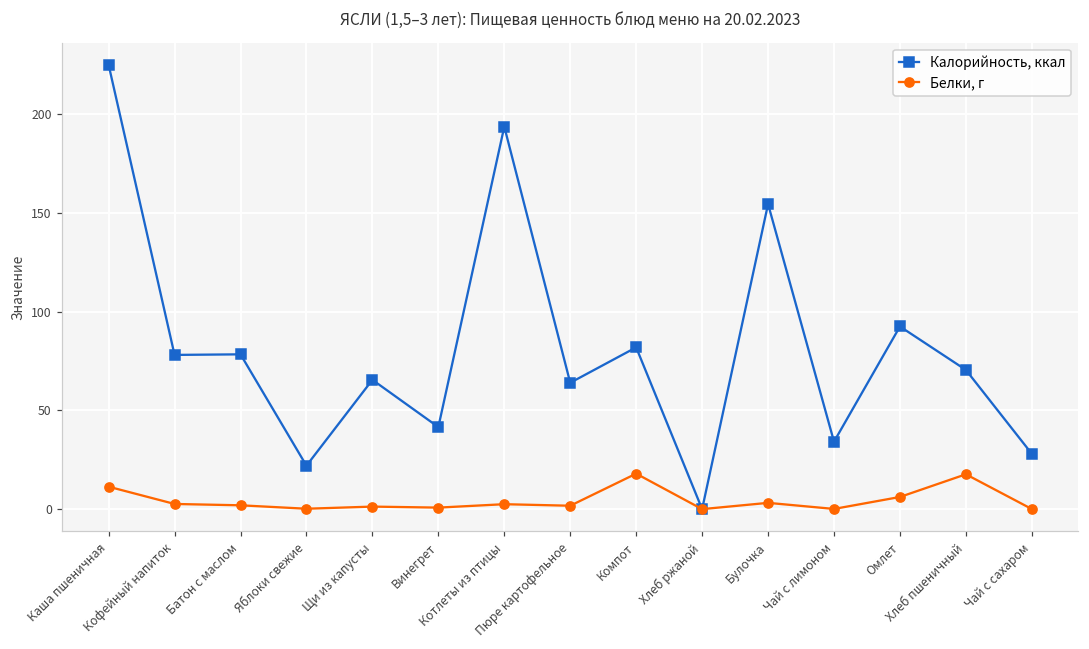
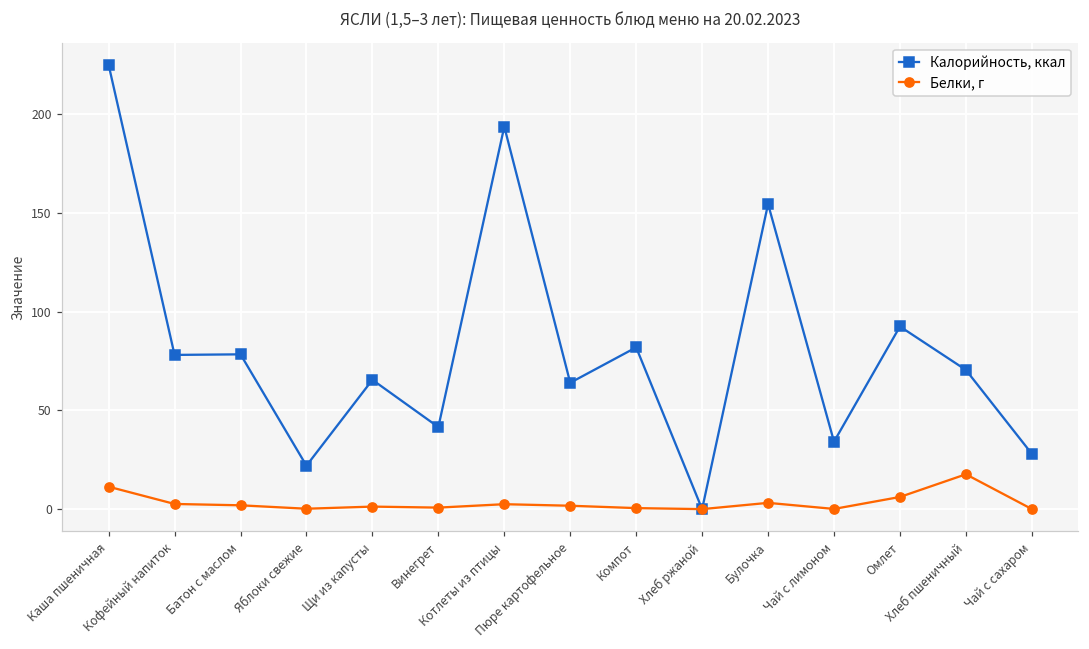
  {
    "Калорийность, ккал": {
      "Каша пшеничная": 225,
      "Кофейный напиток": 78,
      "Батон с маслом": 78,
      "Яблоки свежие": 22,
      "Щи из капусты": 65,
      "Винегрет": 42,
      "Котлеты из птицы": 194,
      "Пюре картофельное": 64,
      "Компот": 82,
      "Булочка": 155,
      "Чай с лимоном": 34,
      "Омлет": 93,
      "Хлеб пшеничный": 71,
      "Чай с сахаром": 28
    },
    "Белки, г": {
      "Каша пшеничная": 11,
      "Кофейный напиток": 3,
      "Батон с маслом": 2,
      "Яблоки свежие": 0,
      "Щи из капусты": 1,
      "Винегрет": 1,
      "Котлеты из птицы": 3,
      "Пюре картофельное": 2,
-     "Компот": 18,
+     "Компот": 1,
      "Булочка": 3,
      "Чай с лимоном": 0,
      "Омлет": 6,
      "Хлеб пшеничный": 18,
      "Чай с сахаром": 0
    }
  }
